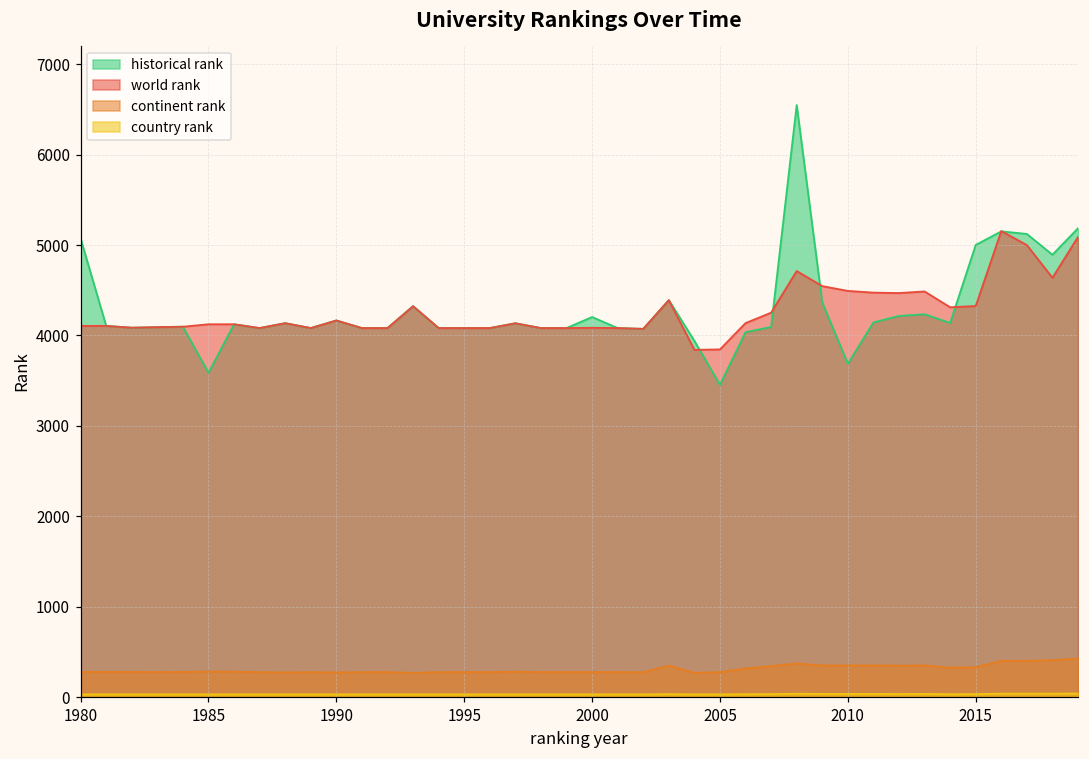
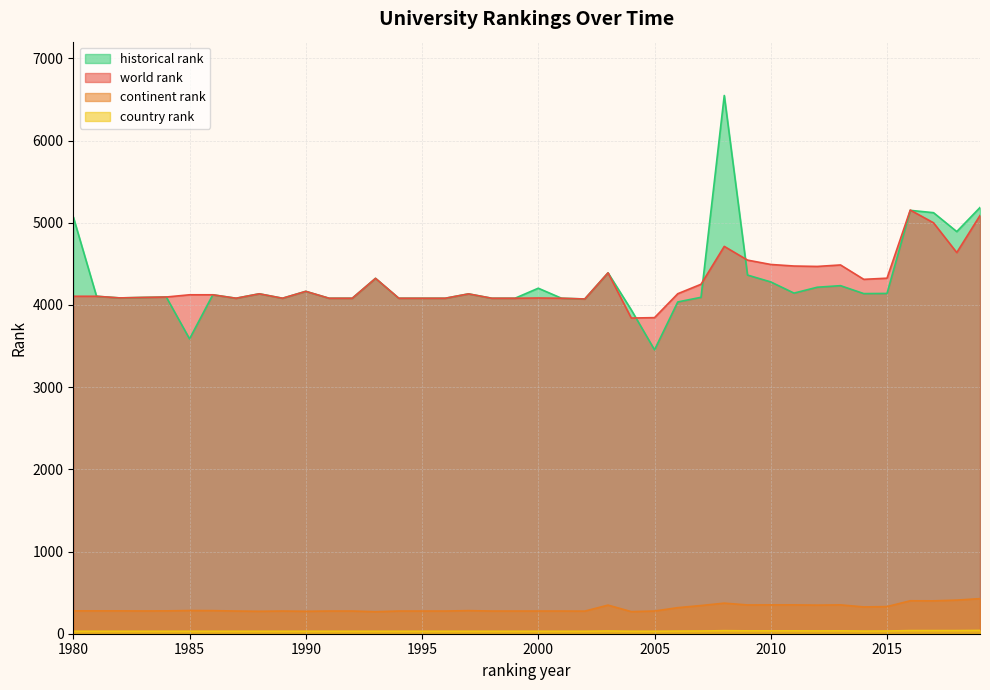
  {
    "historical rank": {
      "1980": 5100,
      "1985": 3600,
      "2000": 4200,
      "2005": 3500,
-     "2010": 3700,
-     "2015": 5000
+     "2010": 4300,
+     "2015": 4100
    },
    "country rank": {
      "1980": 0,
      "1985": 0,
      "1990": 0,
      "1995": 0,
      "2000": 0,
      "2005": 0,
      "2010": 0,
      "2015": 0
    }
  }
